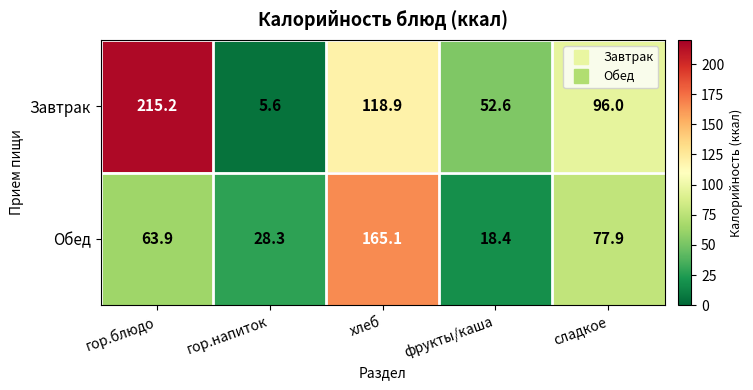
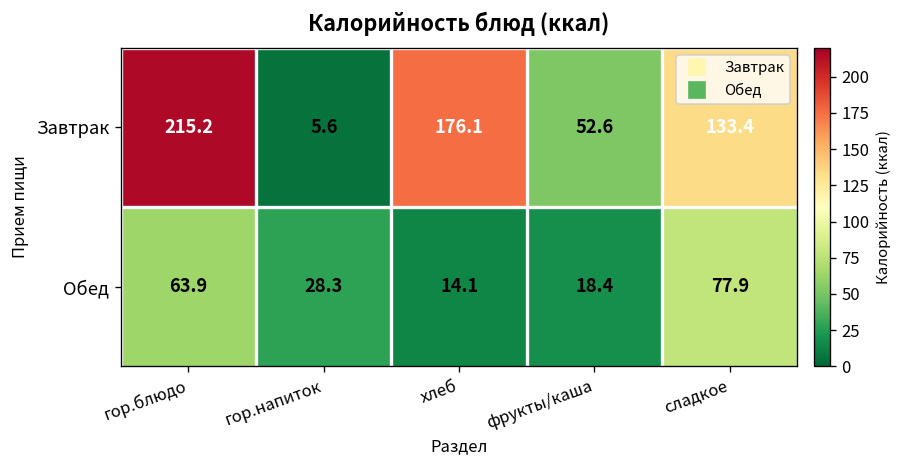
  {
    "Завтрак": {
      "гор.блюдо": 215.2,
      "гор.напиток": 5.6,
-     "хлеб": 118.9,
+     "хлеб": 176.1,
      "фрукты/каша": 52.6,
-     "сладкое": 96.0
+     "сладкое": 133.4
    },
    "Обед": {
      "гор.блюдо": 63.9,
      "гор.напиток": 28.3,
-     "хлеб": 165.1,
+     "хлеб": 14.1,
      "фрукты/каша": 18.4,
      "сладкое": 77.9
    }
  }
